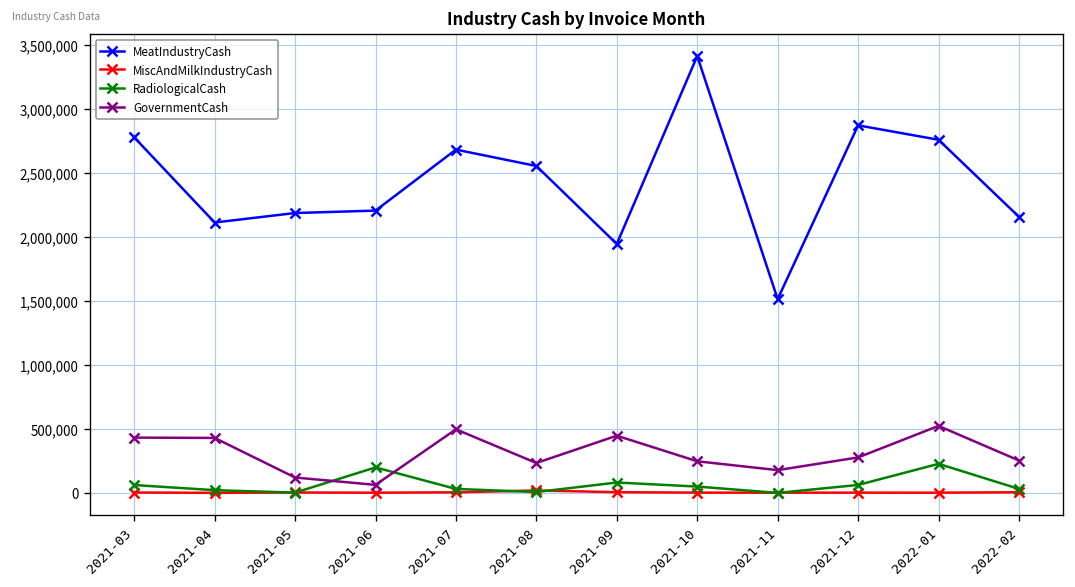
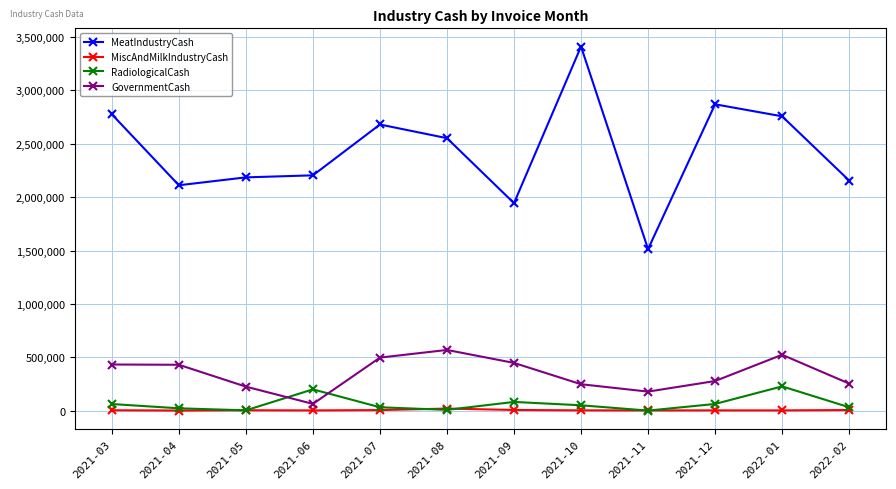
  {
    "MeatIndustryCash": {
      "2021-03": "2,780,000",
      "2021-04": "2,110,000",
      "2021-05": "2,190,000",
      "2021-06": "2,200,000",
      "2021-07": "2,680,000",
      "2021-08": "2,550,000",
      "2021-09": "1,940,000",
      "2021-10": "3,410,000",
      "2021-11": "1,510,000",
      "2021-12": "2,870,000",
      "2022-01": "2,760,000",
      "2022-02": "2,160,000"
    },
    "MiscAndMilkIndustryCash": {
      "2021-03": "0",
      "2021-06": "0",
      "2021-07": "10,000",
      "2021-09": "10,000",
      "2021-10": "0",
      "2021-12": "0",
      "2022-01": "0",
      "2022-02": "10,000"
    },
    "RadiologicalCash": {
      "2021-03": "60,000",
      "2021-06": "200,000",
      "2021-07": "30,000",
      "2021-09": "80,000",
      "2021-10": "50,000",
      "2021-12": "60,000",
      "2022-01": "230,000",
      "2022-02": "30,000"
    },
    "GovernmentCash": {
      "2021-03": "430,000",
      "2021-04": "430,000",
-     "2021-05": "120,000",
+     "2021-05": "230,000",
      "2021-06": "60,000",
      "2021-07": "500,000",
-     "2021-08": "230,000",
+     "2021-08": "570,000",
      "2021-09": "450,000",
      "2021-10": "250,000",
      "2021-11": "180,000",
      "2021-12": "280,000",
      "2022-01": "520,000",
      "2022-02": "250,000"
    }
  }
